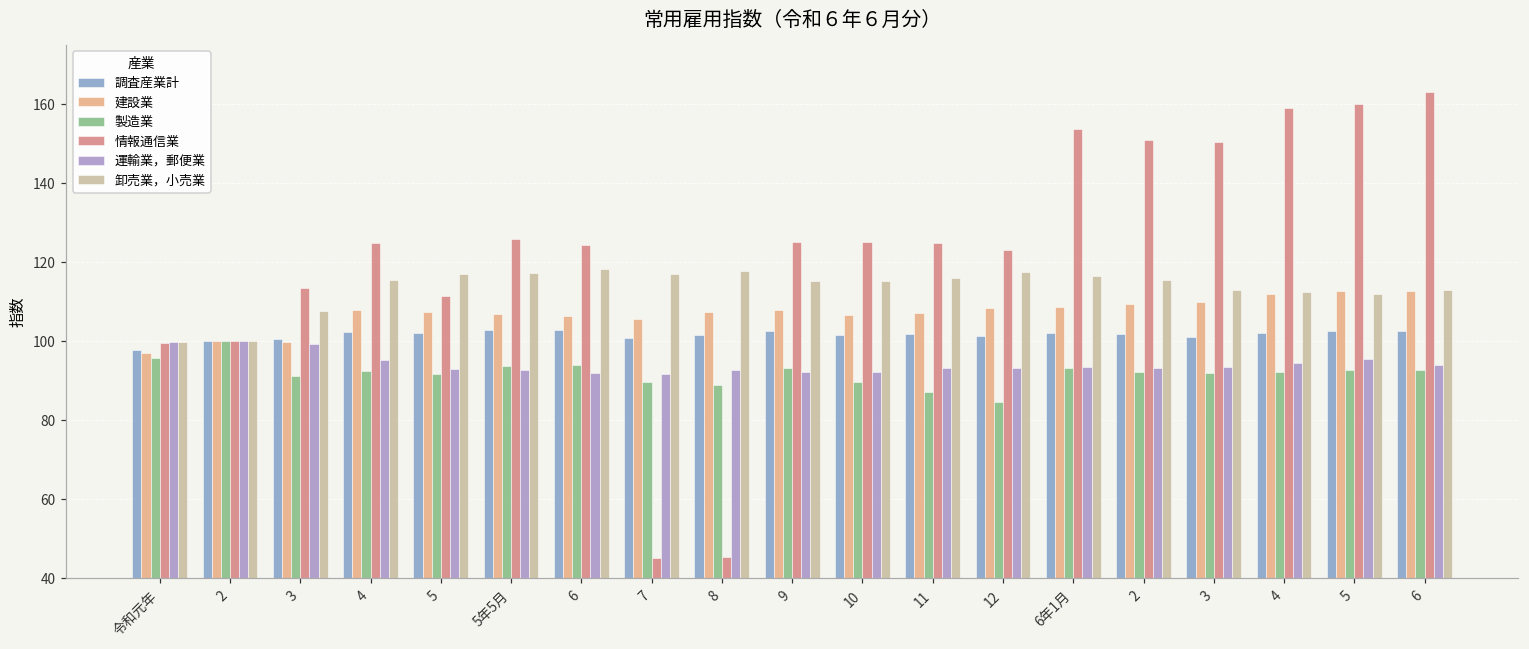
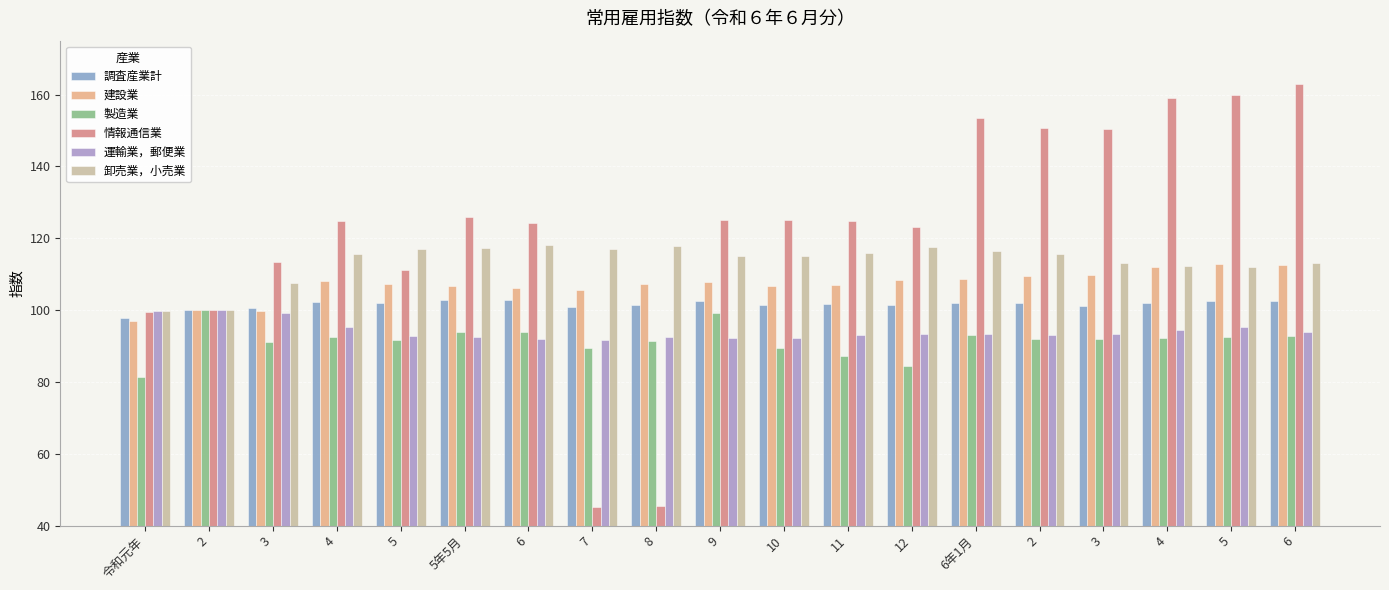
  {
    "製造業": {
-     "令和元年": 96,
+     "令和元年": 81,
      "5年5月": 94,
      "7": 90,
-     "8": 89,
-     "9": 93,
+     "8": 92,
+     "9": 99,
      "10": 90,
      "11": 87,
      "12": 85,
      "6年1月": 93
    }
  }
